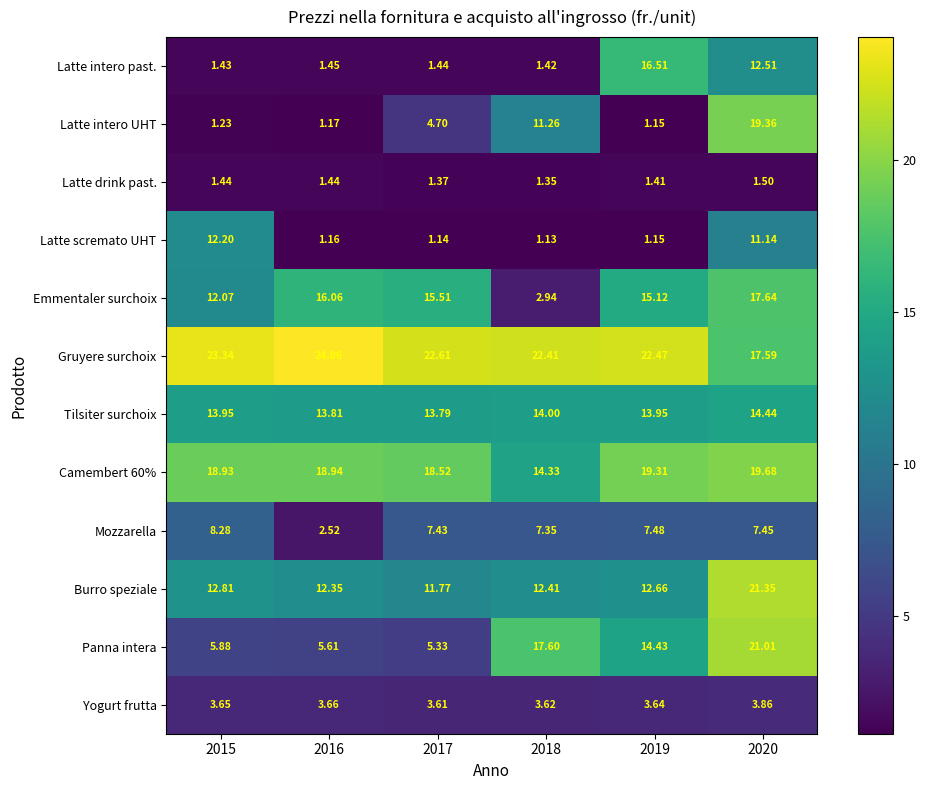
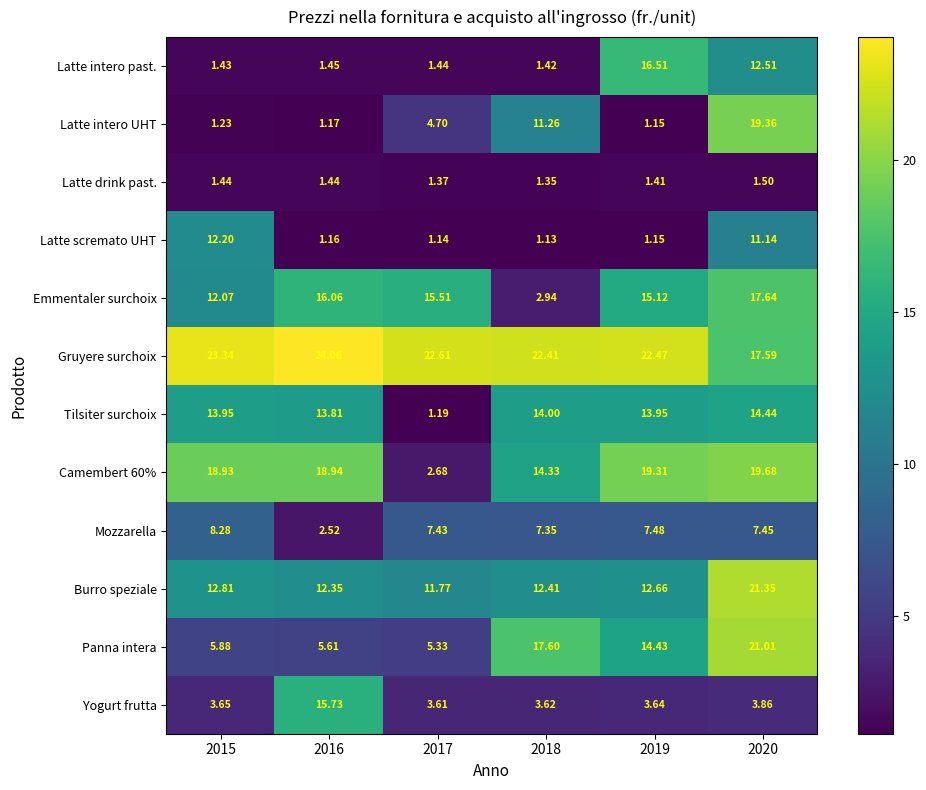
  {
    "Latte intero past.": {
      "2015": 1.43,
      "2016": 1.45,
      "2017": 1.44,
      "2018": 1.42,
      "2019": 16.51,
      "2020": 12.51
    },
    "Latte intero UHT": {
      "2015": 1.23,
      "2016": 1.17,
      "2017": 4.70,
      "2018": 11.26,
      "2019": 1.15,
      "2020": 19.36
    },
    "Latte drink past.": {
      "2015": 1.44,
      "2016": 1.44,
      "2017": 1.37,
      "2018": 1.35,
      "2019": 1.41,
      "2020": 1.50
    },
    "Latte scremato UHT": {
      "2015": 12.20,
      "2016": 1.16,
      "2017": 1.14,
      "2018": 1.13,
      "2019": 1.15,
      "2020": 11.14
    },
    "Emmentaler surchoix": {
      "2015": 12.07,
      "2016": 16.06,
      "2017": 15.51,
      "2018": 2.94,
      "2019": 15.12,
      "2020": 17.64
    },
    "Gruyere surchoix": {
      "2018": 22.41,
      "2020": 17.59
    },
    "Tilsiter surchoix": {
      "2015": 13.95,
      "2016": 13.81,
-     "2017": 13.79,
+     "2017": 1.19,
      "2018": 14.00,
      "2019": 13.95,
      "2020": 14.44
    },
    "Camembert 60%": {
      "2015": 18.93,
      "2016": 18.94,
-     "2017": 18.52,
+     "2017": 2.68,
      "2018": 14.33,
      "2019": 19.31,
      "2020": 19.68
    },
    "Mozzarella": {
      "2015": 8.28,
      "2016": 2.52,
      "2017": 7.43,
      "2018": 7.35,
      "2019": 7.48,
      "2020": 7.45
    },
    "Burro speziale": {
      "2015": 12.81,
      "2016": 12.35,
      "2017": 11.77,
      "2018": 12.41,
      "2019": 12.66,
      "2020": 21.35
    },
    "Panna intera": {
      "2015": 5.88,
      "2016": 5.61,
      "2017": 5.33,
      "2018": 17.60,
      "2019": 14.43,
      "2020": 21.01
    },
    "Yogurt frutta": {
      "2015": 3.65,
-     "2016": 3.66,
+     "2016": 15.73,
      "2017": 3.61,
      "2018": 3.62,
      "2019": 3.64,
      "2020": 3.86
    }
  }
